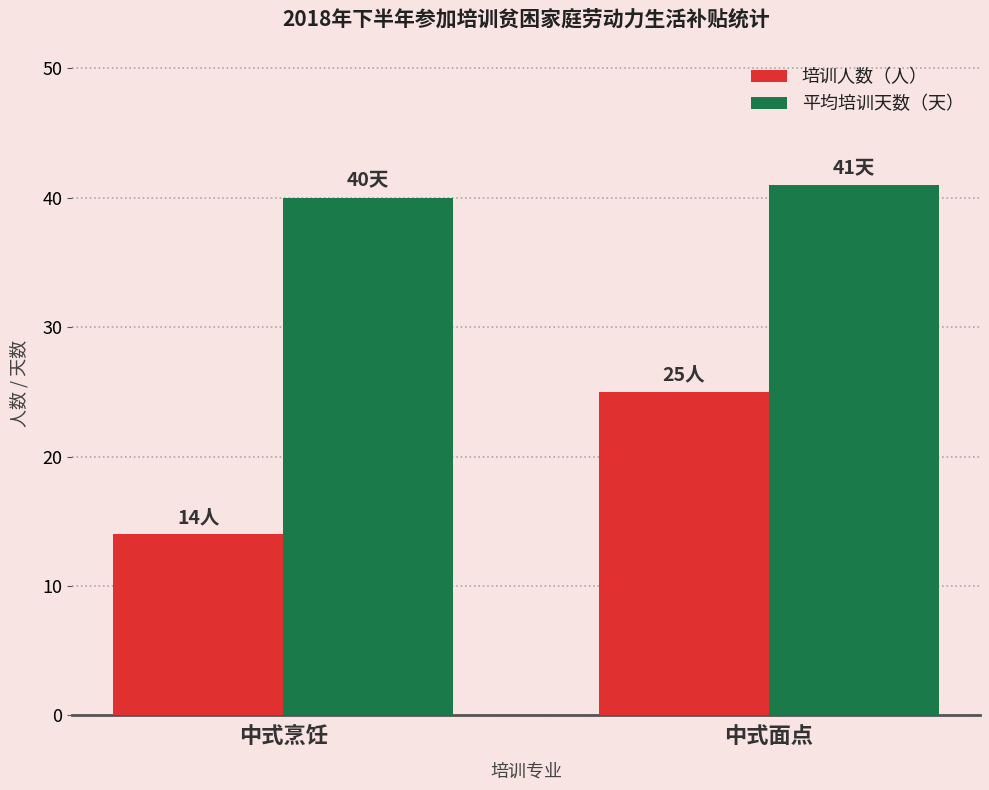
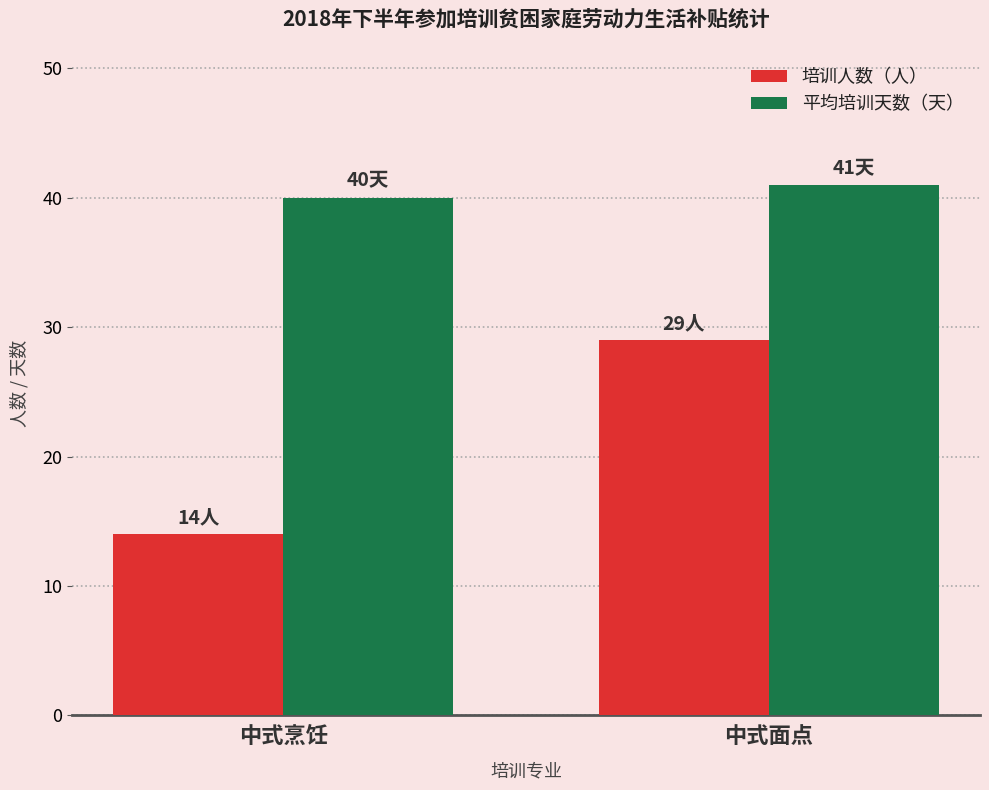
  {
    "培训人数（人）": {
      "中式烹饪": "14人",
-     "中式面点": "25人"
+     "中式面点": "29人"
    },
    "平均培训天数（天）": {
      "中式烹饪": "40天",
      "中式面点": "41天"
    }
  }
